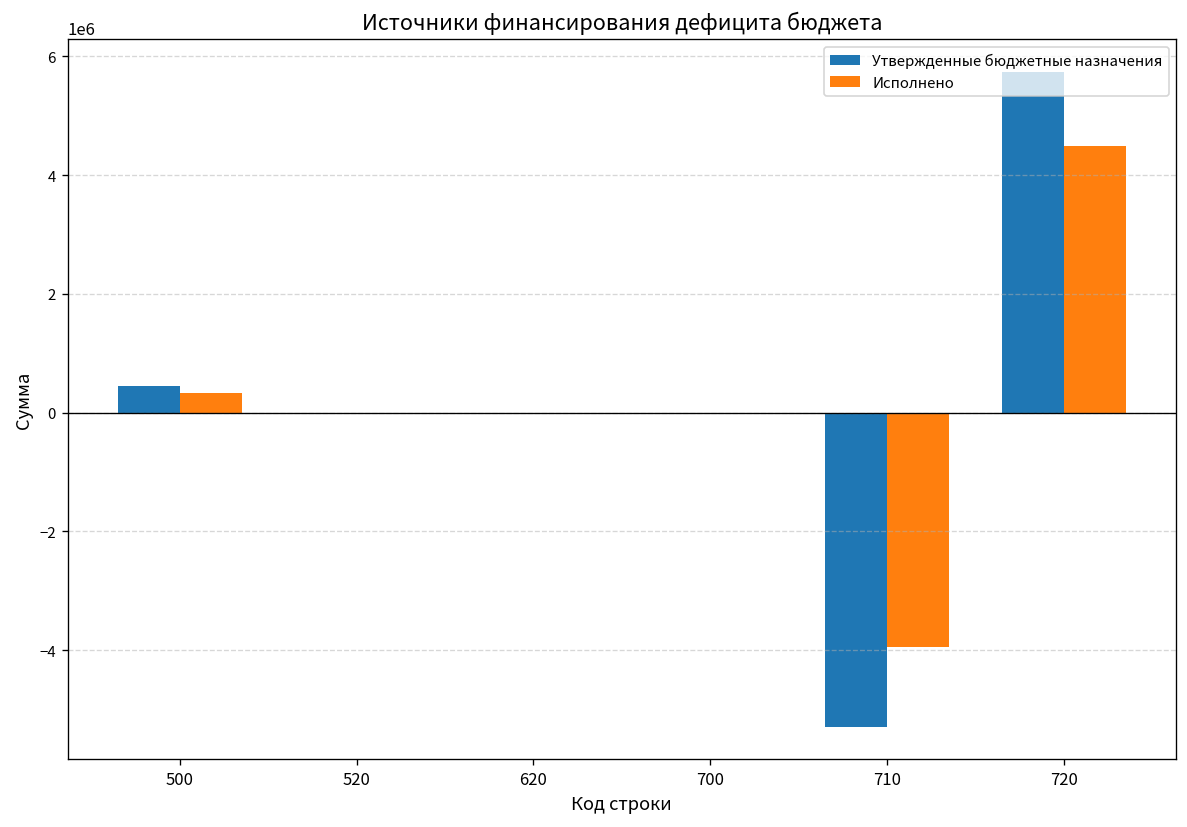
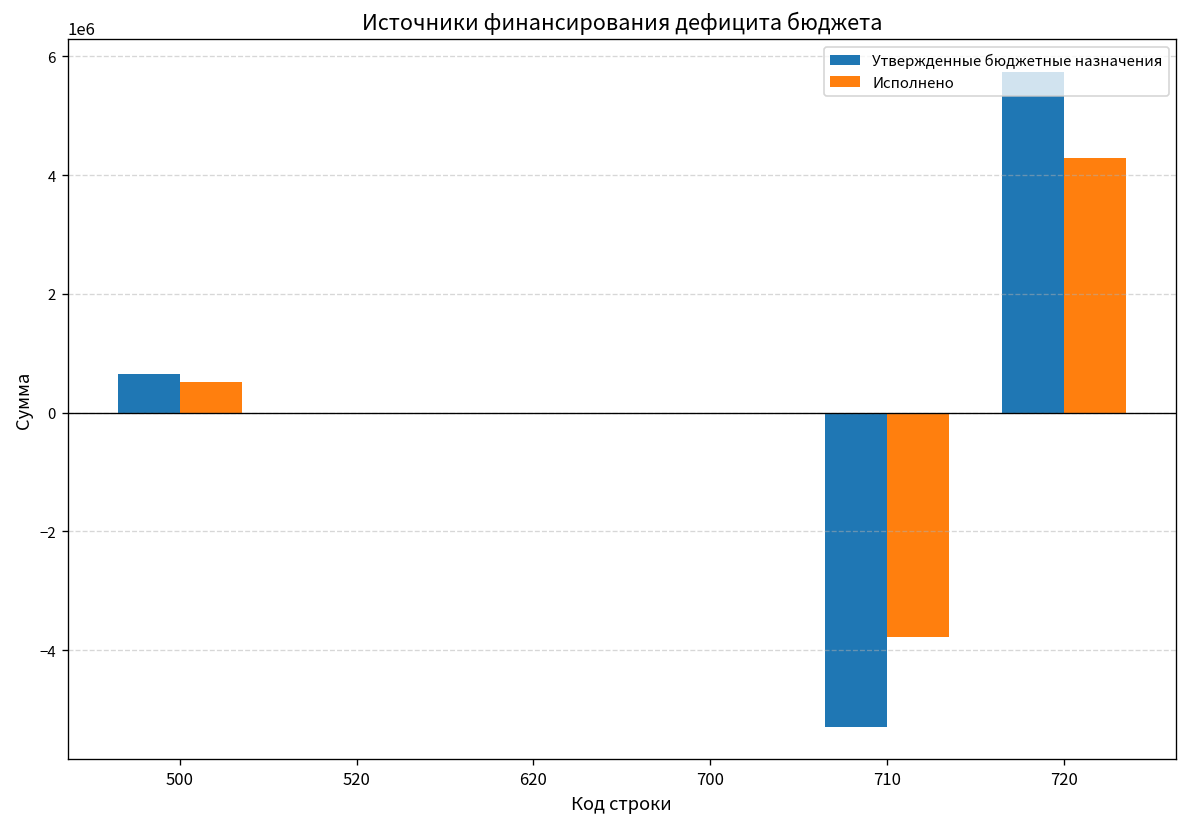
  {
    "Утвержденные бюджетные назначения": {
-     "500": 400000,
+     "500": 700000,
      "520": 0,
      "620": 0,
      "700": 0,
      "710": -5300000
    },
    "Исполнено": {
-     "500": 300000,
+     "500": 500000,
      "520": 0,
      "620": 0,
      "700": 0,
-     "710": -4000000,
-     "720": 4500000
+     "710": -3800000,
+     "720": 4300000
    }
  }
